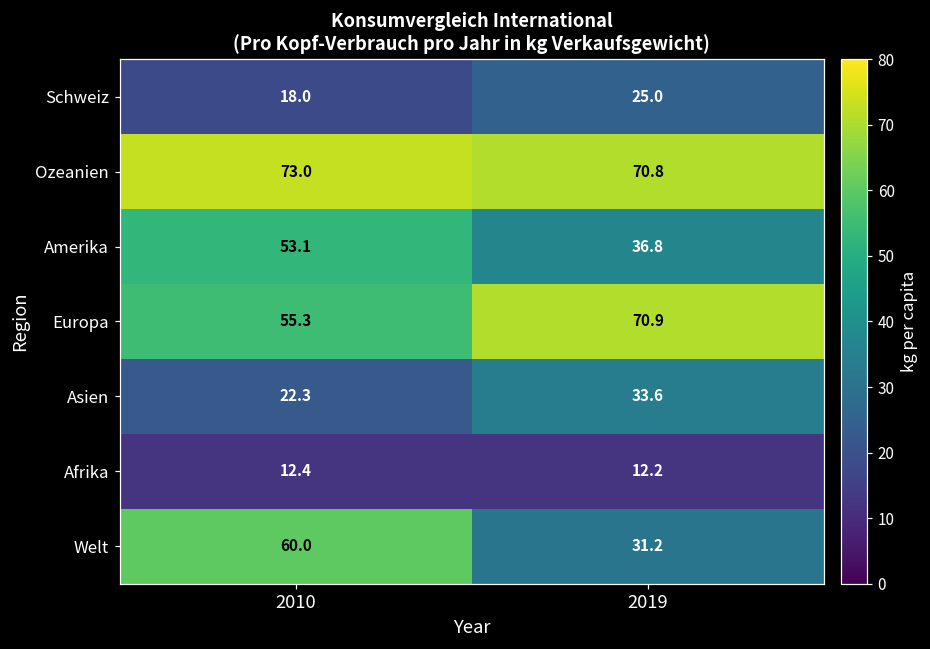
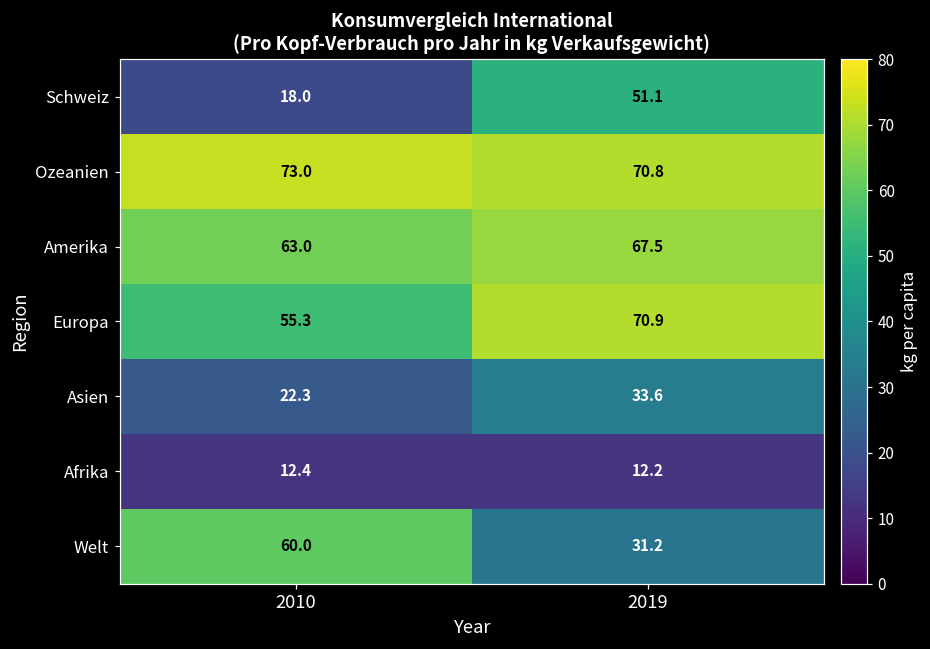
  {
    "Schweiz": {
      "2010": 18.0,
-     "2019": 25.0
+     "2019": 51.1
    },
    "Ozeanien": {
      "2010": 73.0,
      "2019": 70.8
    },
    "Amerika": {
-     "2010": 53.1,
-     "2019": 36.8
+     "2010": 63.0,
+     "2019": 67.5
    },
    "Europa": {
      "2010": 55.3,
      "2019": 70.9
    },
    "Asien": {
      "2010": 22.3,
      "2019": 33.6
    },
    "Afrika": {
      "2010": 12.4,
      "2019": 12.2
    },
    "Welt": {
      "2010": 60.0,
      "2019": 31.2
    }
  }
